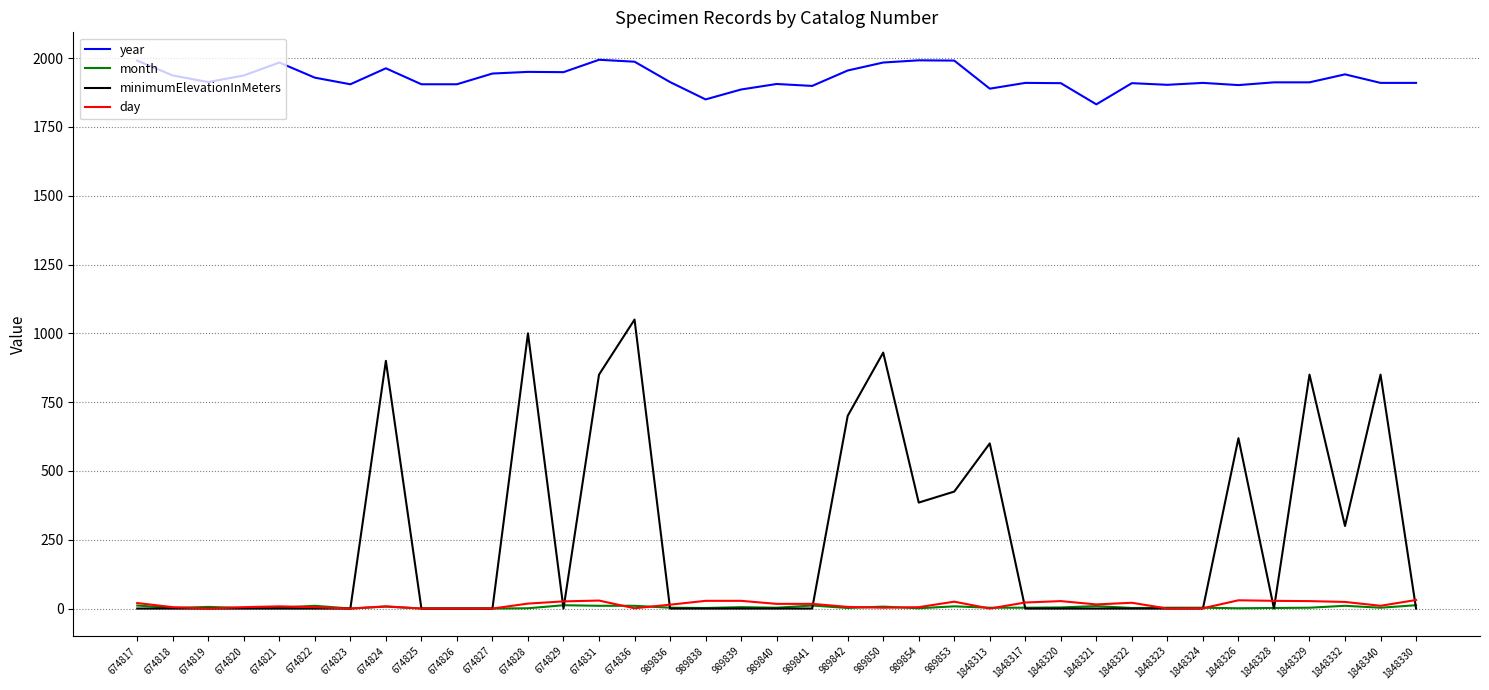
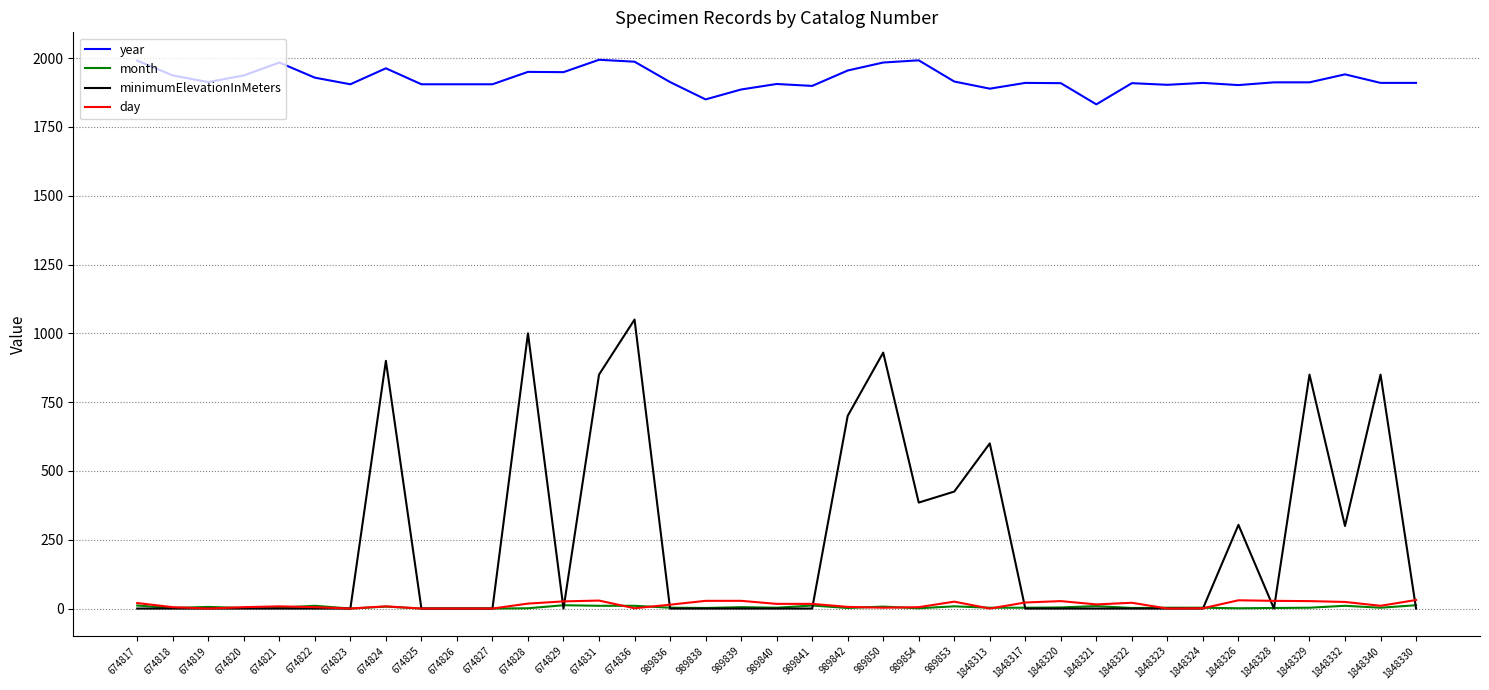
  {
    "year": {
      "674822": 1930,
      "674823": 1910,
      "674824": 1960,
      "674825": 1910,
      "674826": 1910,
-     "674827": 1940,
+     "674827": 1910,
      "674828": 1950,
      "674829": 1950,
      "674831": 1990,
      "674836": 1990,
      "989836": 1910,
      "989838": 1850,
      "989839": 1890,
      "989840": 1910,
      "989841": 1900,
      "989842": 1960,
      "989850": 1980,
      "989854": 1990,
-     "989853": 1990,
+     "989853": 1920,
      "1848313": 1890,
      "1848317": 1910,
      "1848320": 1910,
      "1848321": 1830,
      "1848322": 1910,
      "1848323": 1900,
      "1848324": 1910,
      "1848326": 1900,
      "1848328": 1910,
      "1848329": 1910,
      "1848332": 1940,
      "1848340": 1910,
      "1848330": 1910
    },
    "month": {
      "674828": 0,
      "674829": 10,
      "674831": 10,
      "989853": 10,
      "1848326": 0,
      "1848329": 0,
      "1848332": 10,
      "1848330": 10
    },
    "minimumElevationInMeters": {
      "674817": 0,
      "674824": 900,
      "674828": 1000,
      "674829": 0,
      "674831": 850,
      "674836": 1050,
      "989841": 0,
      "989842": 700,
      "989850": 930,
      "989854": 390,
      "989853": 430,
      "1848313": 600,
-     "1848326": 620,
+     "1848326": 300,
      "1848329": 850,
      "1848332": 300,
      "1848340": 850,
      "1848330": 0
    },
    "day": {
      "674828": 20,
      "674829": 30,
      "674831": 30,
      "989836": 10,
      "989838": 30,
      "989839": 30,
      "989840": 20,
      "989853": 30,
      "1848317": 20,
      "1848320": 30,
      "1848322": 20,
      "1848326": 30,
      "1848328": 30,
      "1848329": 30,
      "1848332": 20,
      "1848330": 30
    }
  }
